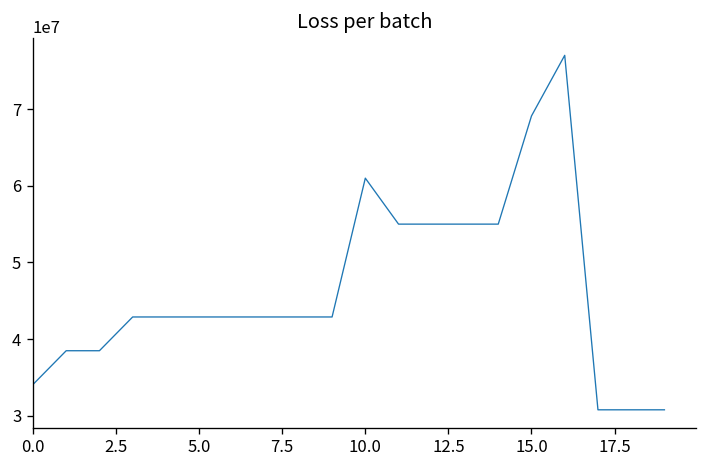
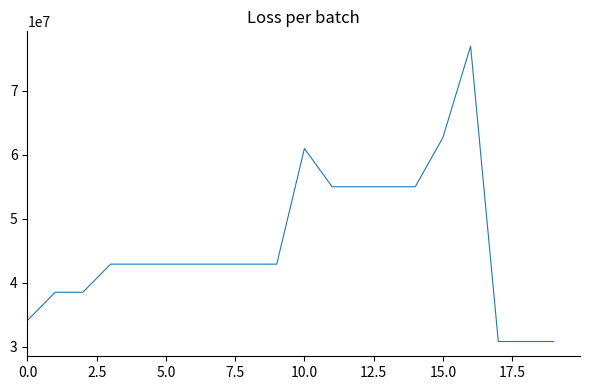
  {
    "0.0": 34000000,
    "5.0": 43000000,
    "10.0": 61000000,
-   "15.0": 69000000
+   "15.0": 63000000
  }
